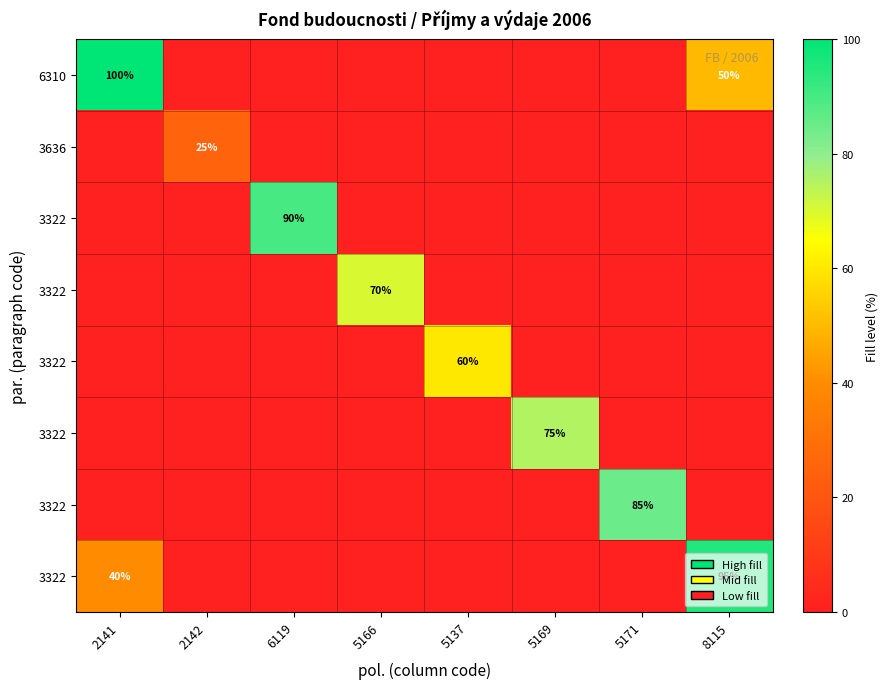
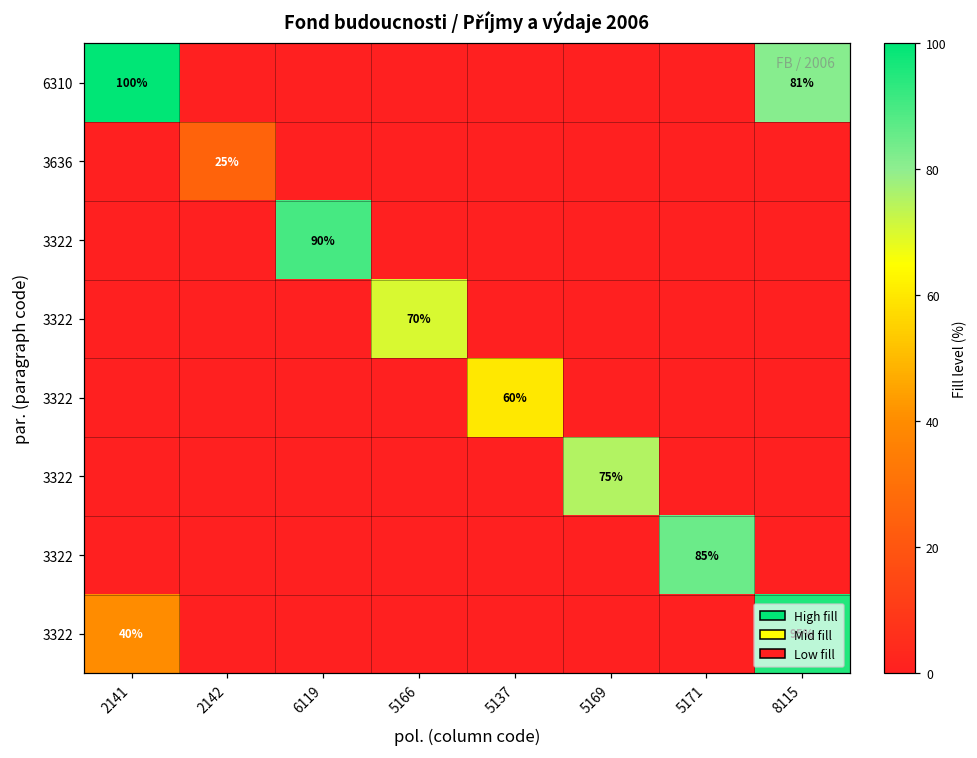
  {
    "6310": {
      "2141": "100%",
-     "8115": "50%"
+     "8115": "81%"
    },
    "3636": {
      "2142": "25%"
    }
  }
